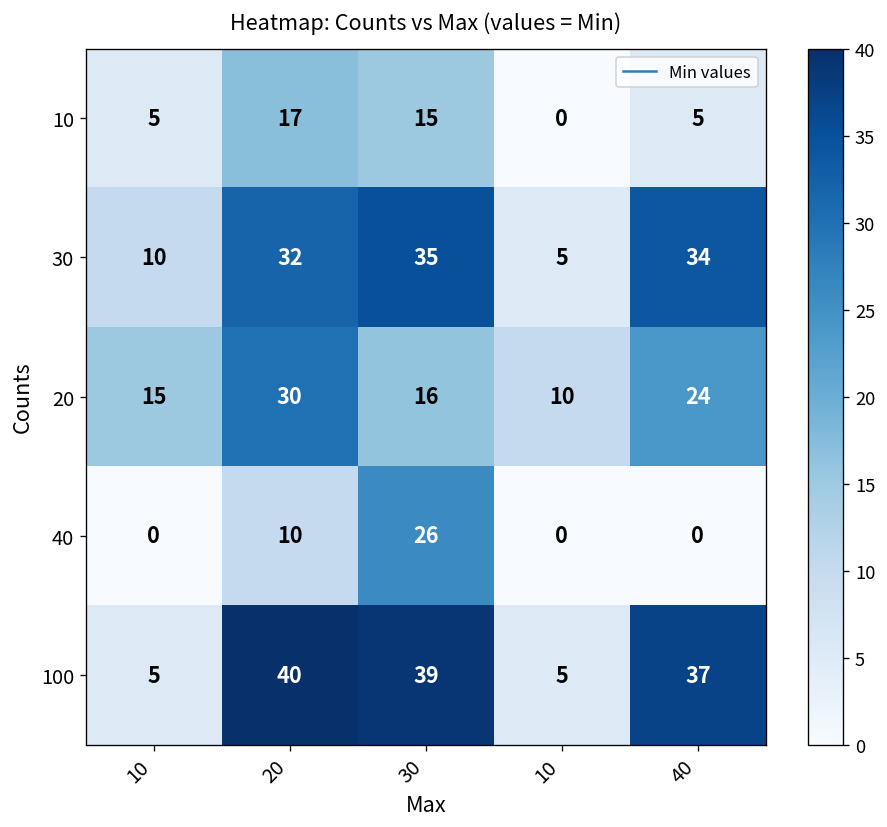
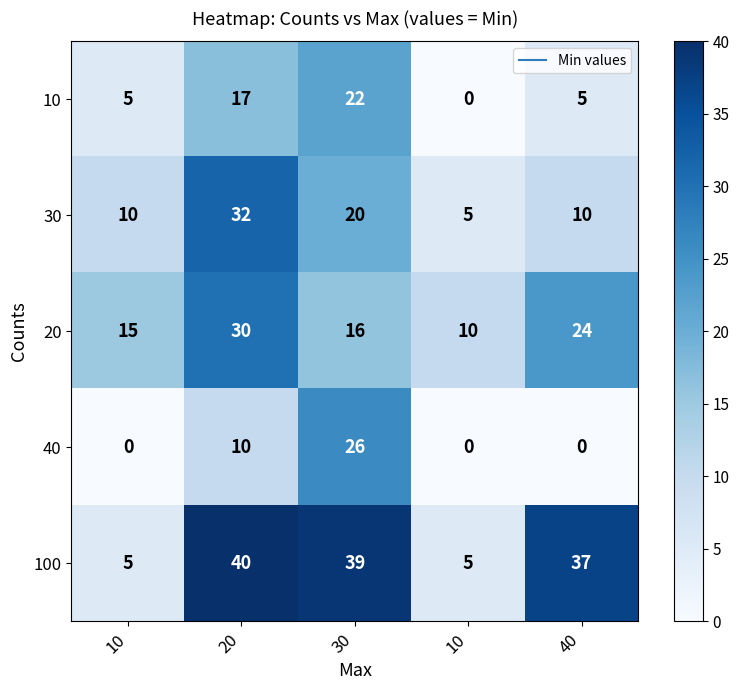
  {
    "10": {
      "20": 17,
-     "30": 15,
+     "30": 22,
      "40": 5
    },
    "30": {
      "20": 32,
-     "30": 35,
-     "40": 34
+     "30": 20,
+     "40": 10
    },
    "20": {
      "20": 30,
      "30": 16,
      "40": 24
    },
    "40": {
      "20": 10,
      "30": 26,
      "40": 0
    },
    "100": {
      "20": 40,
      "30": 39,
      "40": 37
    }
  }
